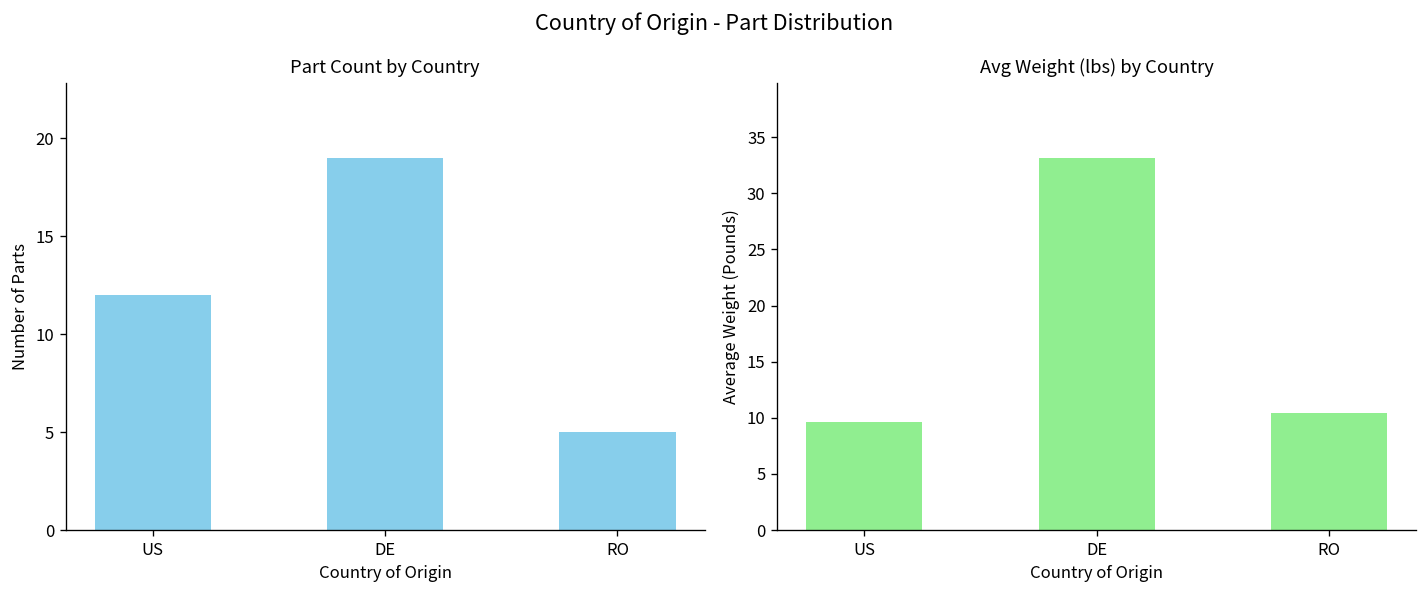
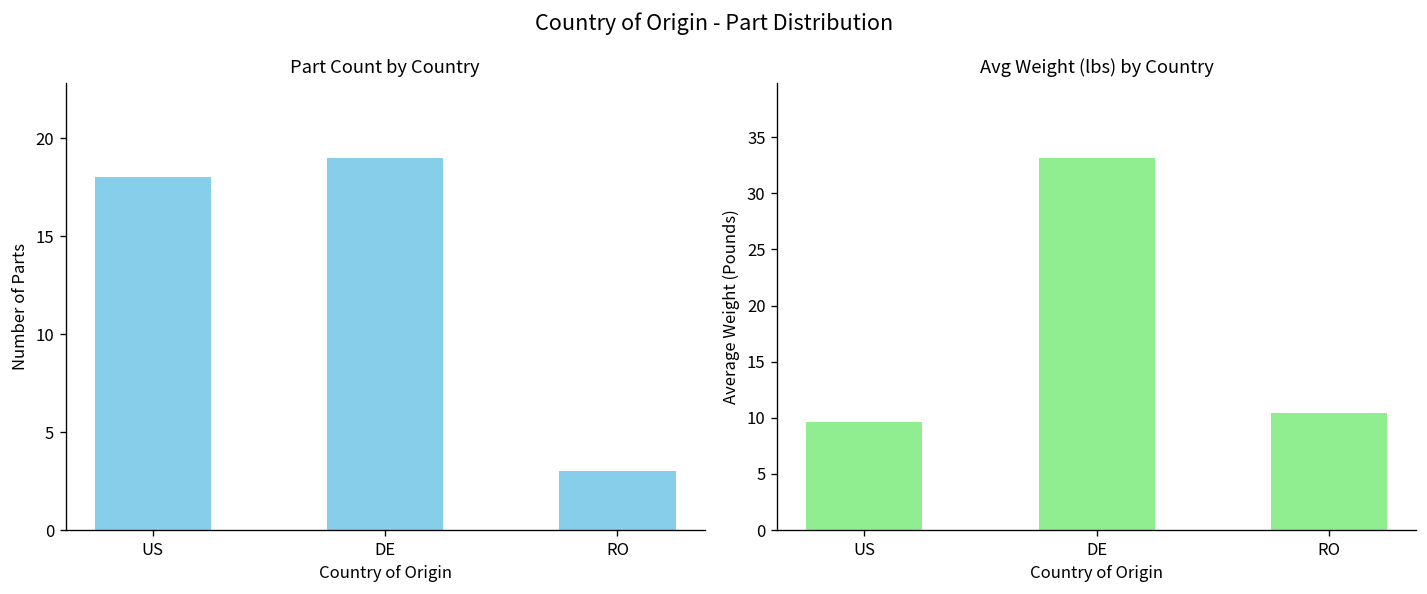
  {
    "Part Count by Country": {
-     "US": 12,
+     "US": 18,
      "DE": 19,
-     "RO": 5
+     "RO": 3
    },
    "Avg Weight (lbs) by Country": {
      "US": 10,
      "DE": 33,
      "RO": 10
    }
  }
